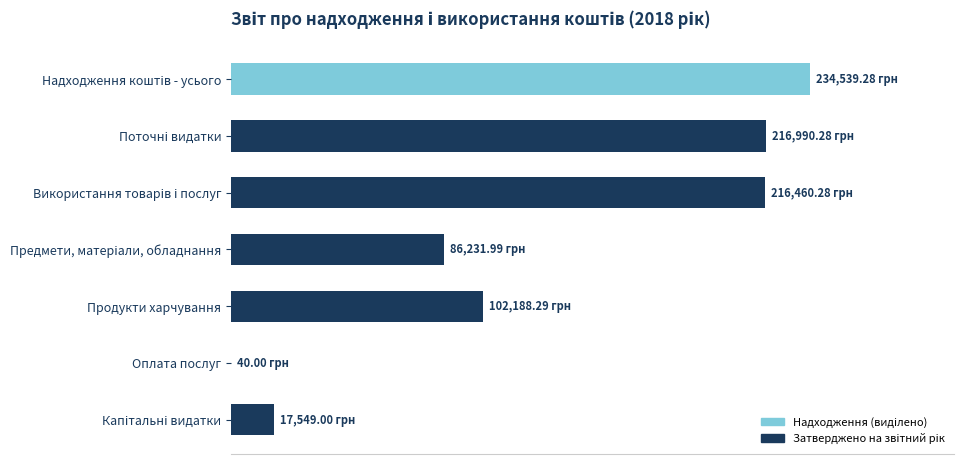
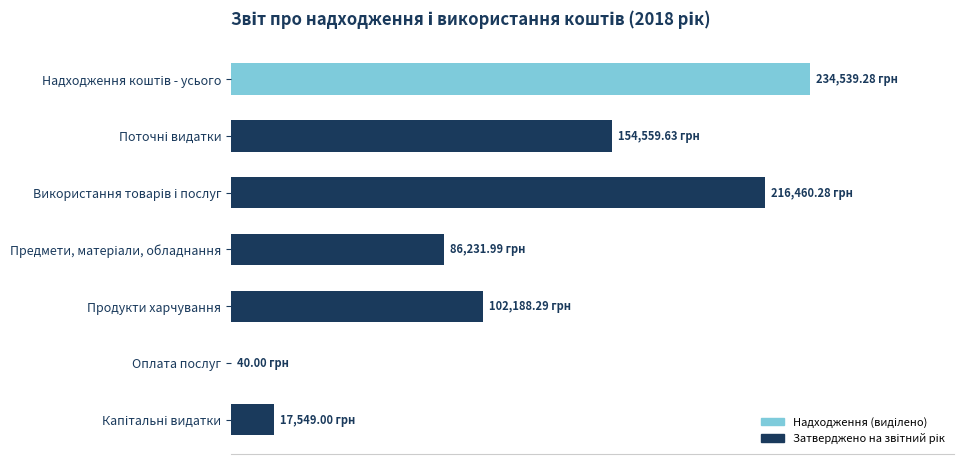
  {
    "Надходження коштів - усього": "234,539.28",
-   "Поточні видатки": "216,990.28",
+   "Поточні видатки": "154,559.63",
    "Використання товарів і послуг": "216,460.28",
    "Предмети, матеріали, обладнання": "86,231.99",
    "Продукти харчування": "102,188.29",
    "Оплата послуг": "40.00",
    "Капітальні видатки": "17,549.00"
  }
